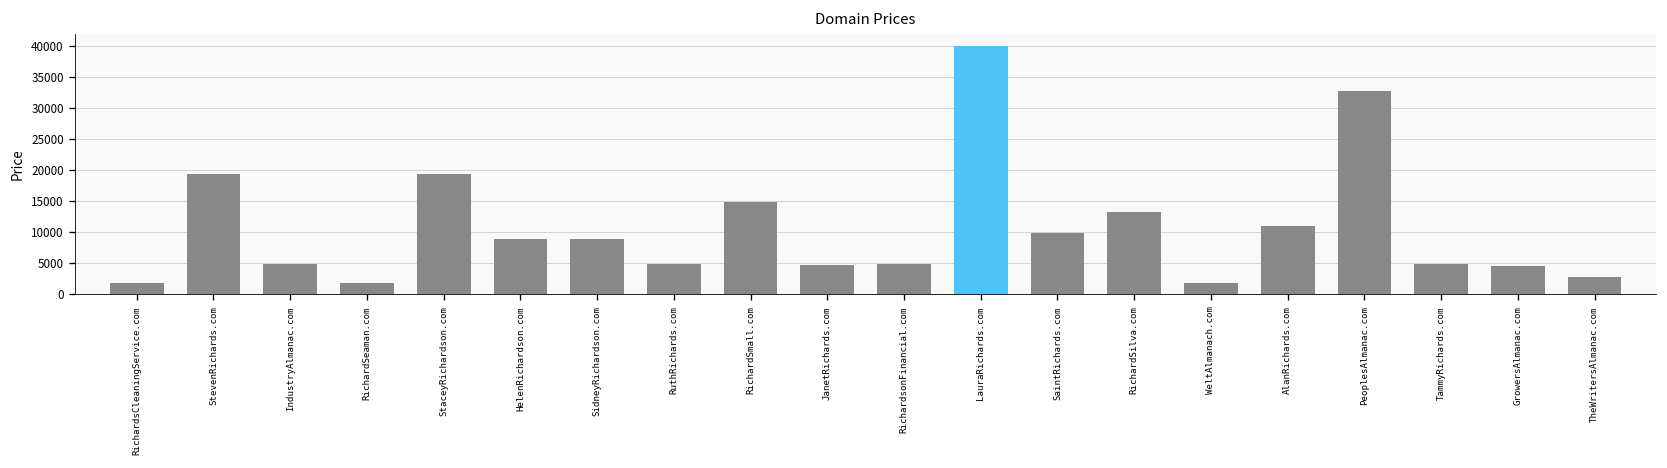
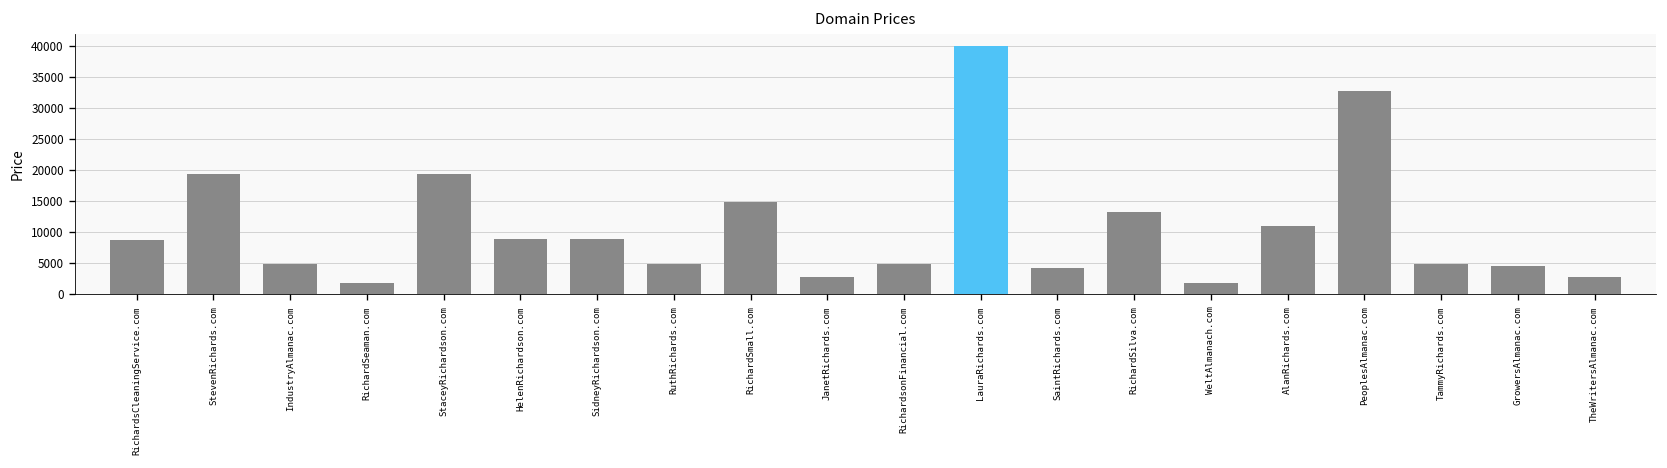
  {
-   "RichardsCleaningService.com": 2000,
+   "RichardsCleaningService.com": 9000,
    "StevenRichards.com": 19000,
    "IndustryAlmanac.com": 5000,
    "RichardSeaman.com": 2000,
    "StaceyRichardson.com": 19000,
    "HelenRichardson.com": 9000,
    "SidneyRichardson.com": 9000,
    "RuthRichards.com": 5000,
    "RichardSmall.com": 15000,
-   "JanetRichards.com": 5000,
+   "JanetRichards.com": 3000,
    "RichardsonFinancial.com": 5000,
    "LauraRichards.com": 40000,
-   "SaintRichards.com": 10000,
+   "SaintRichards.com": 4000,
    "RichardSilva.com": 13000,
    "WeltAlmanach.com": 2000,
    "AlanRichards.com": 11000,
    "PeoplesAlmanac.com": 33000,
    "TammyRichards.com": 5000,
    "GrowersAlmanac.com": 5000,
    "TheWritersAlmanac.com": 3000
  }
